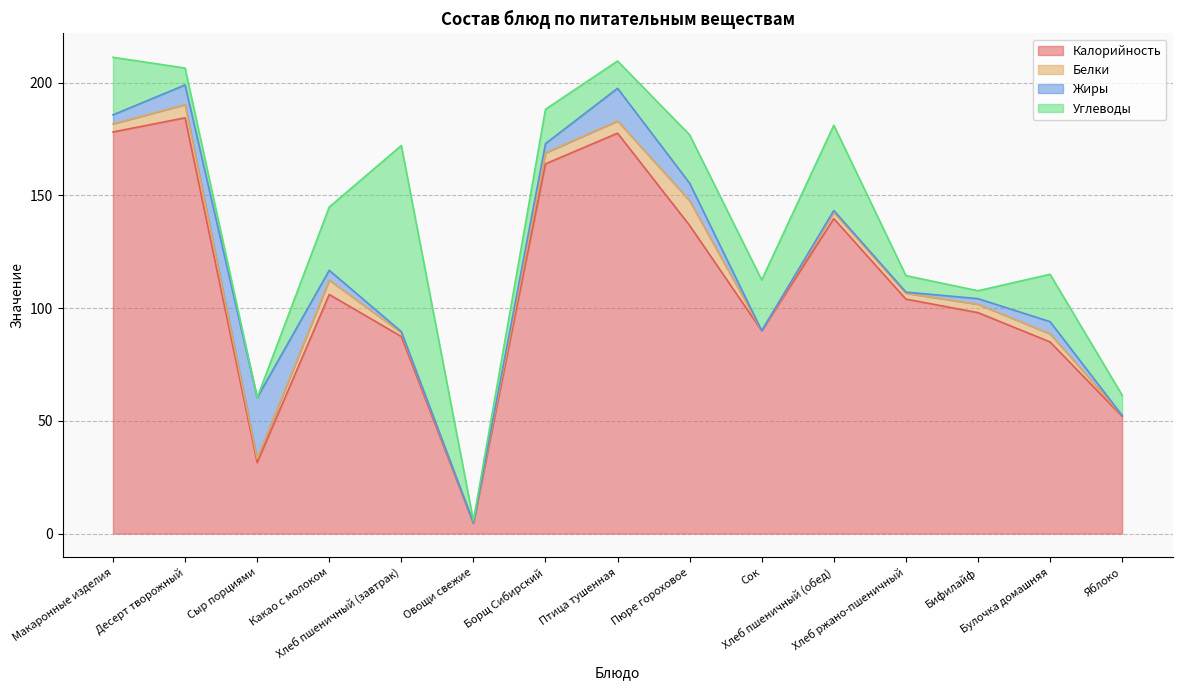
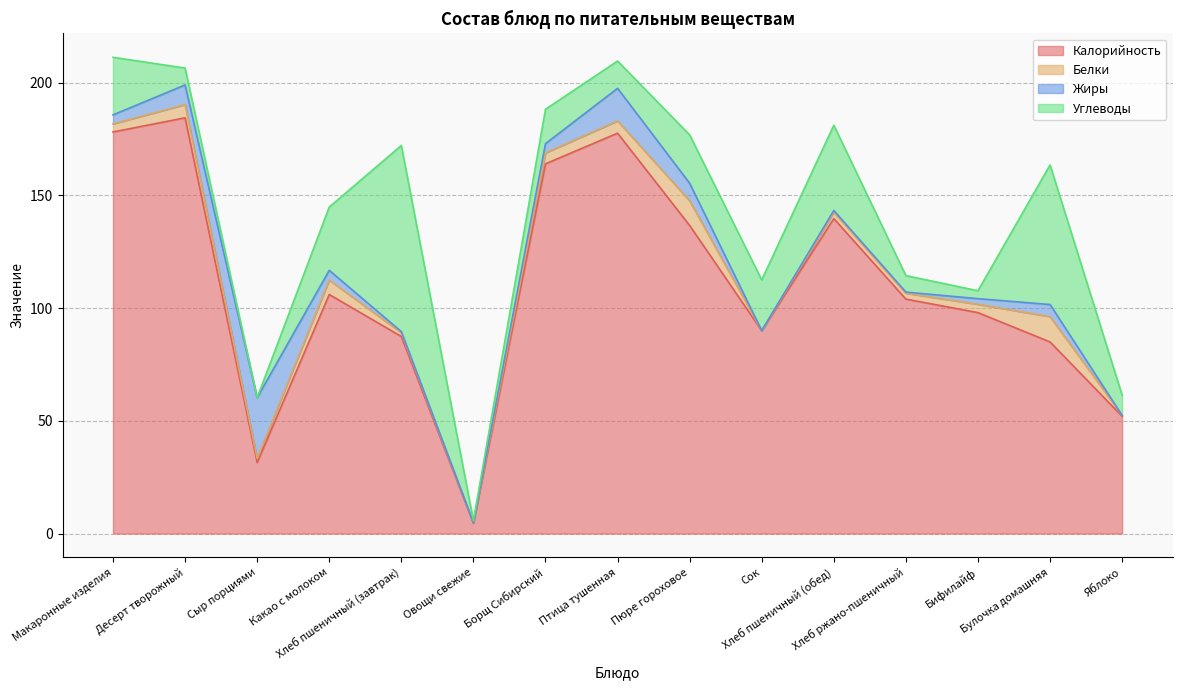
  {
    "Калорийность": {
      "Макаронные изделия": 178,
      "Десерт творожный": 184,
      "Сыр порциями": 32,
      "Какао с молоком": 106,
      "Хлеб пшеничный (завтрак)": 87,
      "Борщ Сибирский": 164,
      "Птица тушенная": 178,
      "Пюре гороховое": 137,
      "Хлеб пшеничный (обед)": 140,
      "Хлеб ржано-пшеничный": 104,
      "Бифилайф": 98,
      "Булочка домашняя": 85
    },
    "Белки": {
      "Макаронные изделия": 4,
      "Десерт творожный": 6,
      "Сыр порциями": 2,
      "Какао с молоком": 6,
      "Борщ Сибирский": 5,
      "Птица тушенная": 5,
      "Пюре гороховое": 11,
      "Бифилайф": 4,
-     "Булочка домашняя": 4
+     "Булочка домашняя": 11
    },
    "Жиры": {
      "Макаронные изделия": 4,
      "Десерт творожный": 9,
      "Какао с молоком": 4,
      "Борщ Сибирский": 4,
      "Птица тушенная": 14,
      "Пюре гороховое": 8,
      "Бифилайф": 3,
      "Булочка домашняя": 5
    },
    "Углеводы": {
      "Макаронные изделия": 26,
      "Десерт творожный": 7,
      "Какао с молоком": 28,
      "Хлеб пшеничный (завтрак)": 83,
      "Борщ Сибирский": 15,
      "Птица тушенная": 12,
      "Пюре гороховое": 21,
      "Сок": 23,
      "Хлеб пшеничный (обед)": 38,
      "Хлеб ржано-пшеничный": 7,
      "Бифилайф": 4,
-     "Булочка домашняя": 21,
+     "Булочка домашняя": 62,
      "Яблоко": 9
    }
  }
